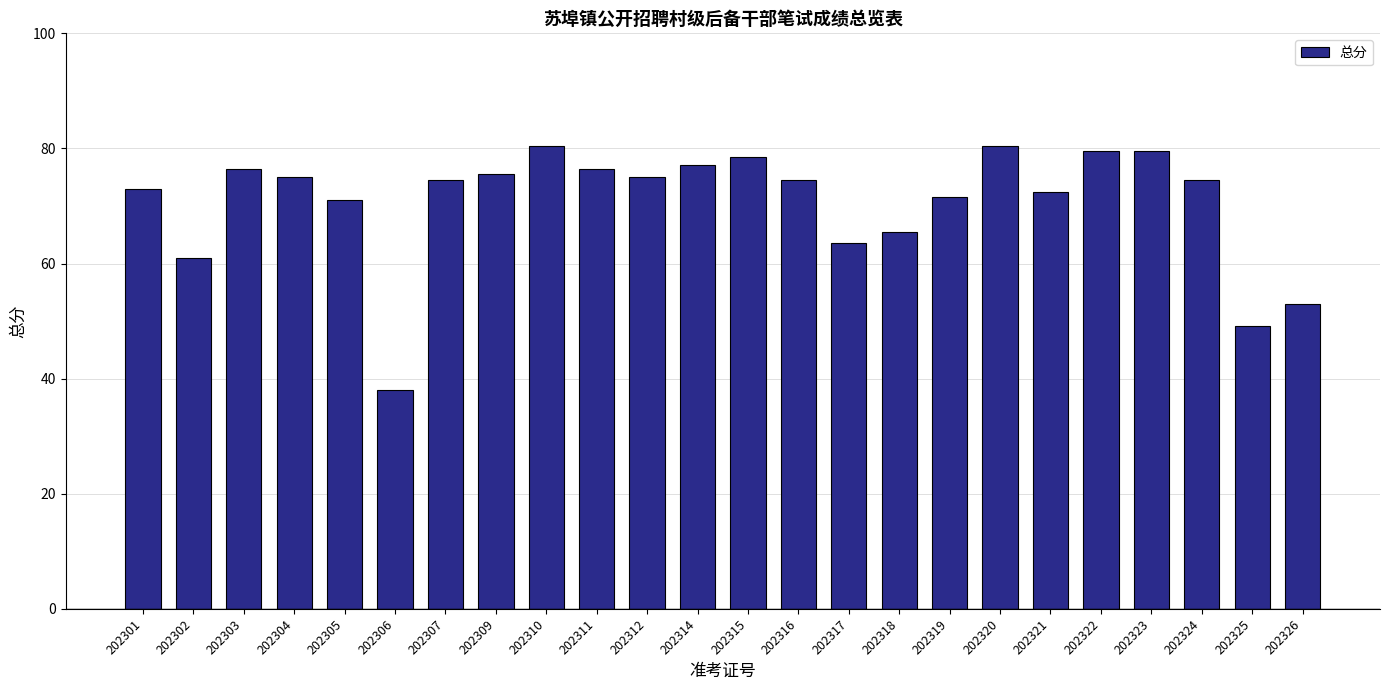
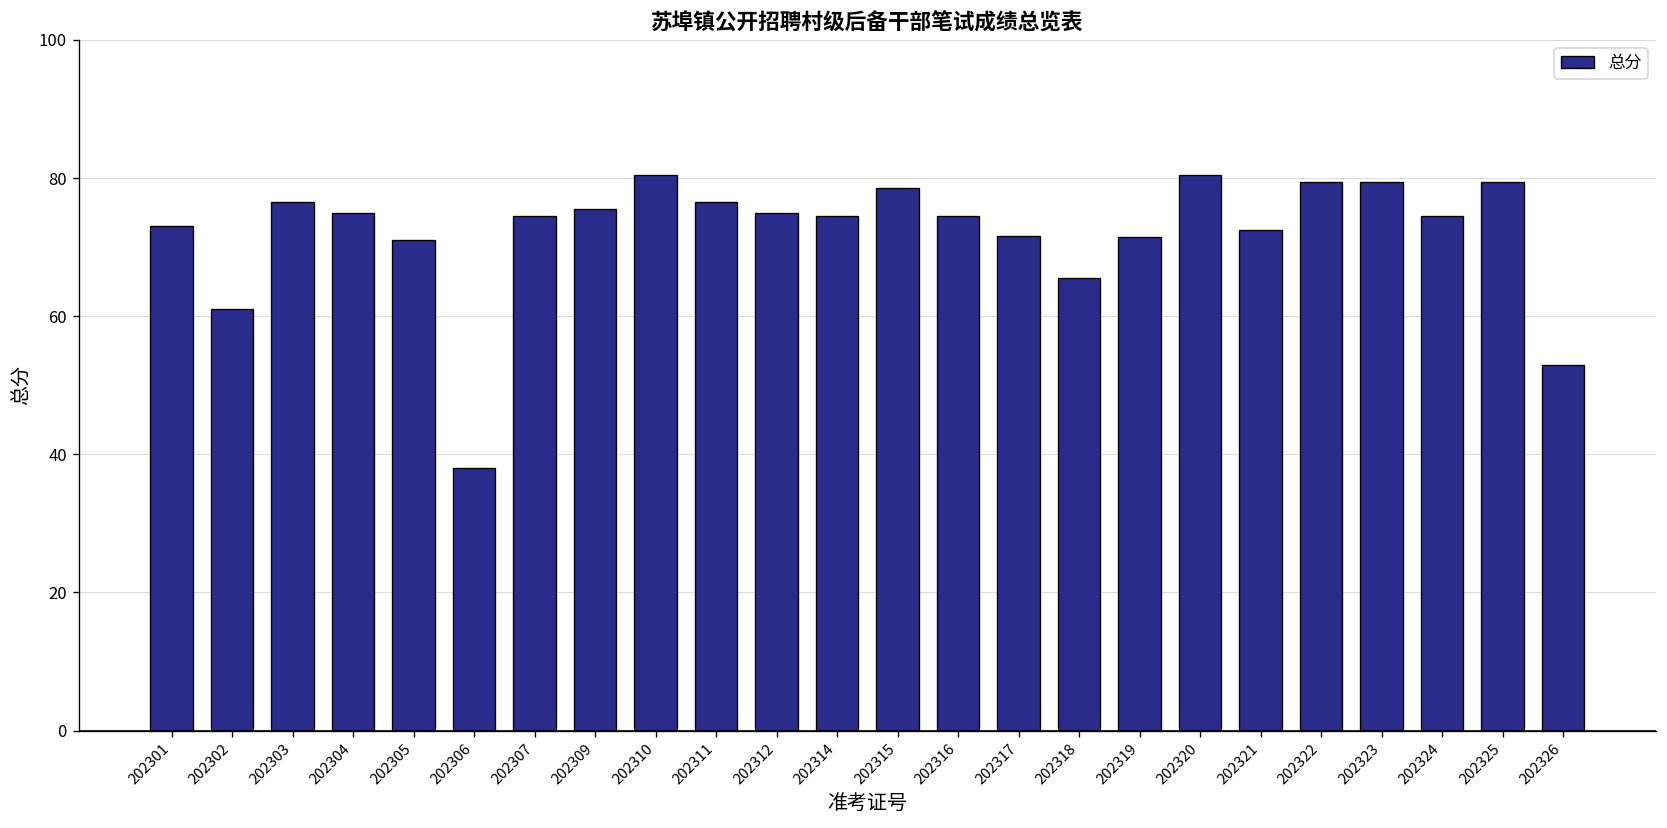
  {
    "202301": 73,
    "202302": 61,
    "202303": 77,
    "202304": 75,
    "202305": 71,
    "202306": 38,
    "202307": 75,
    "202309": 76,
    "202310": 81,
    "202311": 77,
    "202312": 75,
-   "202314": 77,
+   "202314": 75,
    "202315": 79,
    "202316": 75,
-   "202317": 64,
+   "202317": 72,
    "202318": 66,
    "202319": 72,
    "202320": 81,
    "202321": 73,
    "202322": 80,
    "202323": 80,
    "202324": 75,
-   "202325": 49,
+   "202325": 80,
    "202326": 53
  }
